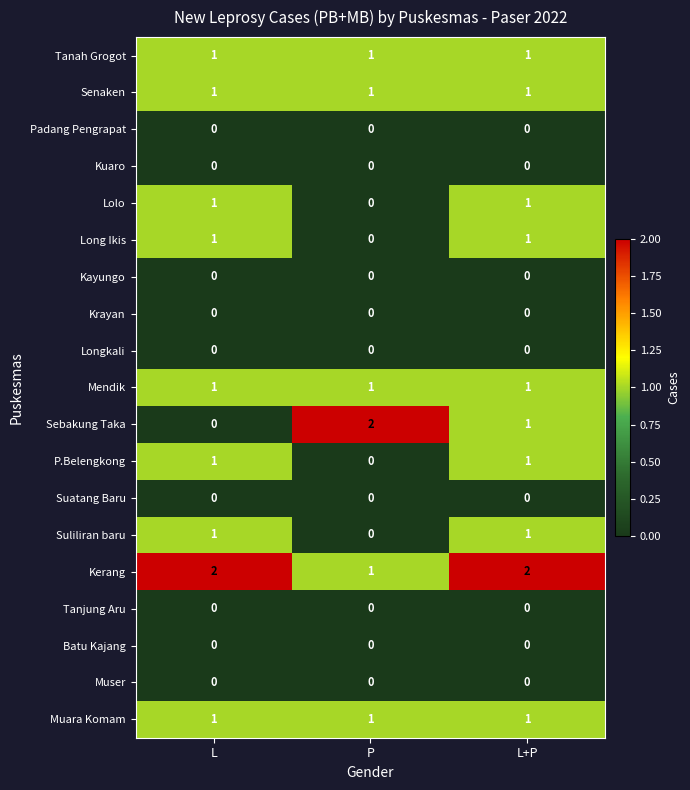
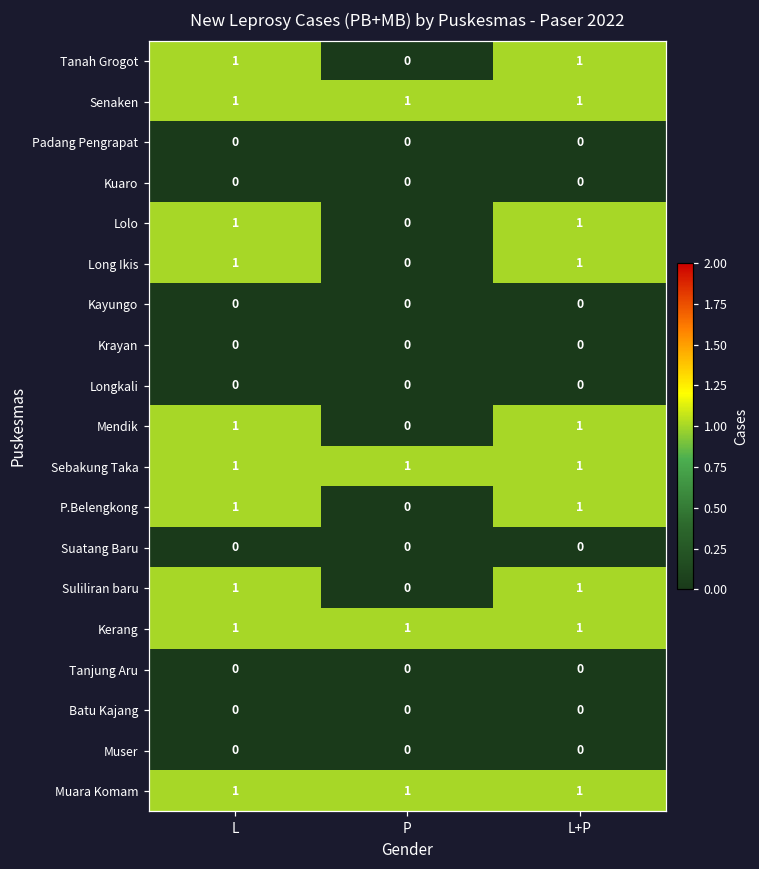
  {
    "Tanah Grogot": {
      "L": 1,
-     "P": 1,
+     "P": 0,
      "L+P": 1
    },
    "Senaken": {
      "L": 1,
      "P": 1,
      "L+P": 1
    },
    "Padang Pengrapat": {
      "L": 0,
      "P": 0,
      "L+P": 0
    },
    "Kuaro": {
      "L": 0,
      "P": 0,
      "L+P": 0
    },
    "Lolo": {
      "L": 1,
      "P": 0,
      "L+P": 1
    },
    "Long Ikis": {
      "L": 1,
      "P": 0,
      "L+P": 1
    },
    "Kayungo": {
      "L": 0,
      "P": 0,
      "L+P": 0
    },
    "Krayan": {
      "L": 0,
      "P": 0,
      "L+P": 0
    },
    "Longkali": {
      "L": 0,
      "P": 0,
      "L+P": 0
    },
    "Mendik": {
      "L": 1,
-     "P": 1,
+     "P": 0,
      "L+P": 1
    },
    "Sebakung Taka": {
-     "L": 0,
-     "P": 2,
+     "L": 1,
+     "P": 1,
      "L+P": 1
    },
    "P.Belengkong": {
      "L": 1,
      "P": 0,
      "L+P": 1
    },
    "Suatang Baru": {
      "L": 0,
      "P": 0,
      "L+P": 0
    },
    "Suliliran baru": {
      "L": 1,
      "P": 0,
      "L+P": 1
    },
    "Kerang": {
-     "L": 2,
+     "L": 1,
      "P": 1,
-     "L+P": 2
+     "L+P": 1
    },
    "Tanjung Aru": {
      "L": 0,
      "P": 0,
      "L+P": 0
    },
    "Batu Kajang": {
      "L": 0,
      "P": 0,
      "L+P": 0
    },
    "Muser": {
      "L": 0,
      "P": 0,
      "L+P": 0
    },
    "Muara Komam": {
      "L": 1,
      "P": 1,
      "L+P": 1
    }
  }
